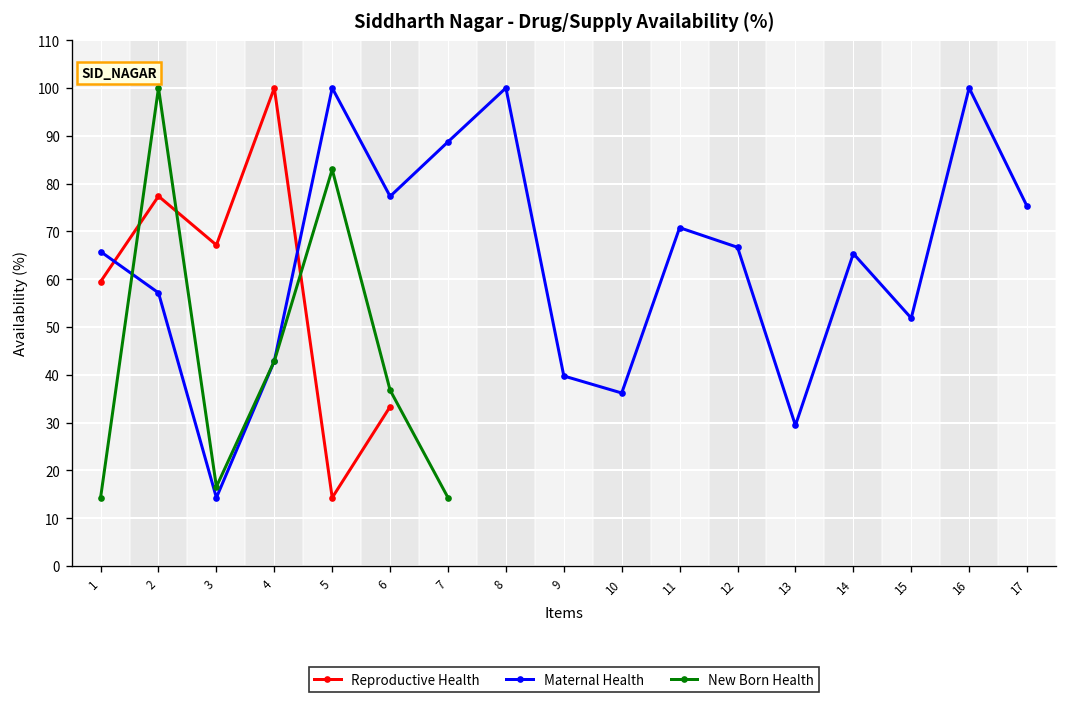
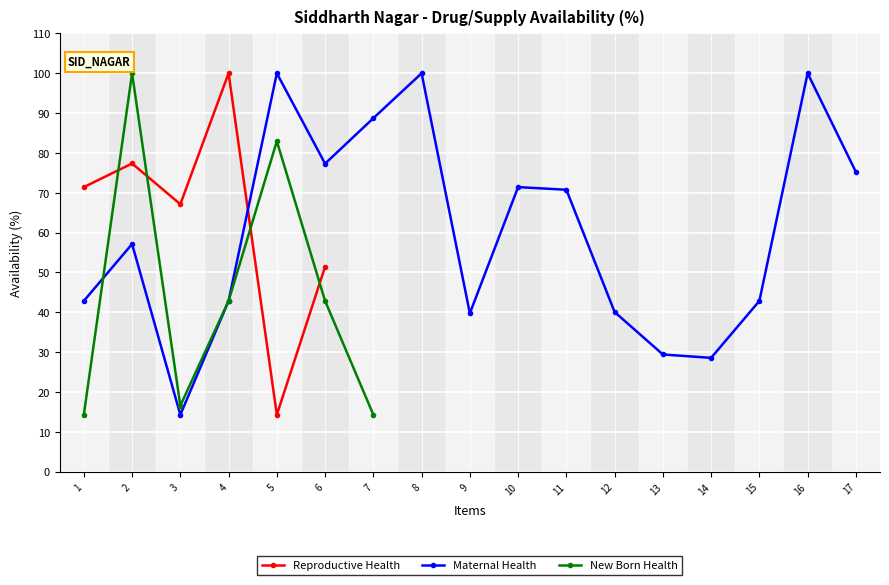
  {
    "Reproductive Health": {
-     "1": 59,
+     "1": 71,
      "2": 77,
      "3": 67,
      "4": 100,
      "5": 14,
-     "6": 33
+     "6": 51
    },
    "Maternal Health": {
-     "1": 66,
+     "1": 43,
      "2": 57,
      "3": 14,
      "5": 100,
      "6": 77,
      "7": 89,
      "8": 100,
      "9": 40,
-     "10": 36,
+     "10": 71,
      "11": 71,
-     "12": 67,
+     "12": 40,
      "13": 29,
-     "14": 65,
-     "15": 52,
+     "14": 29,
+     "15": 43,
      "16": 100,
      "17": 75
    },
    "New Born Health": {
      "1": 14,
      "2": 100,
      "3": 17,
      "5": 83,
-     "6": 37,
+     "6": 43,
      "7": 14
    }
  }
